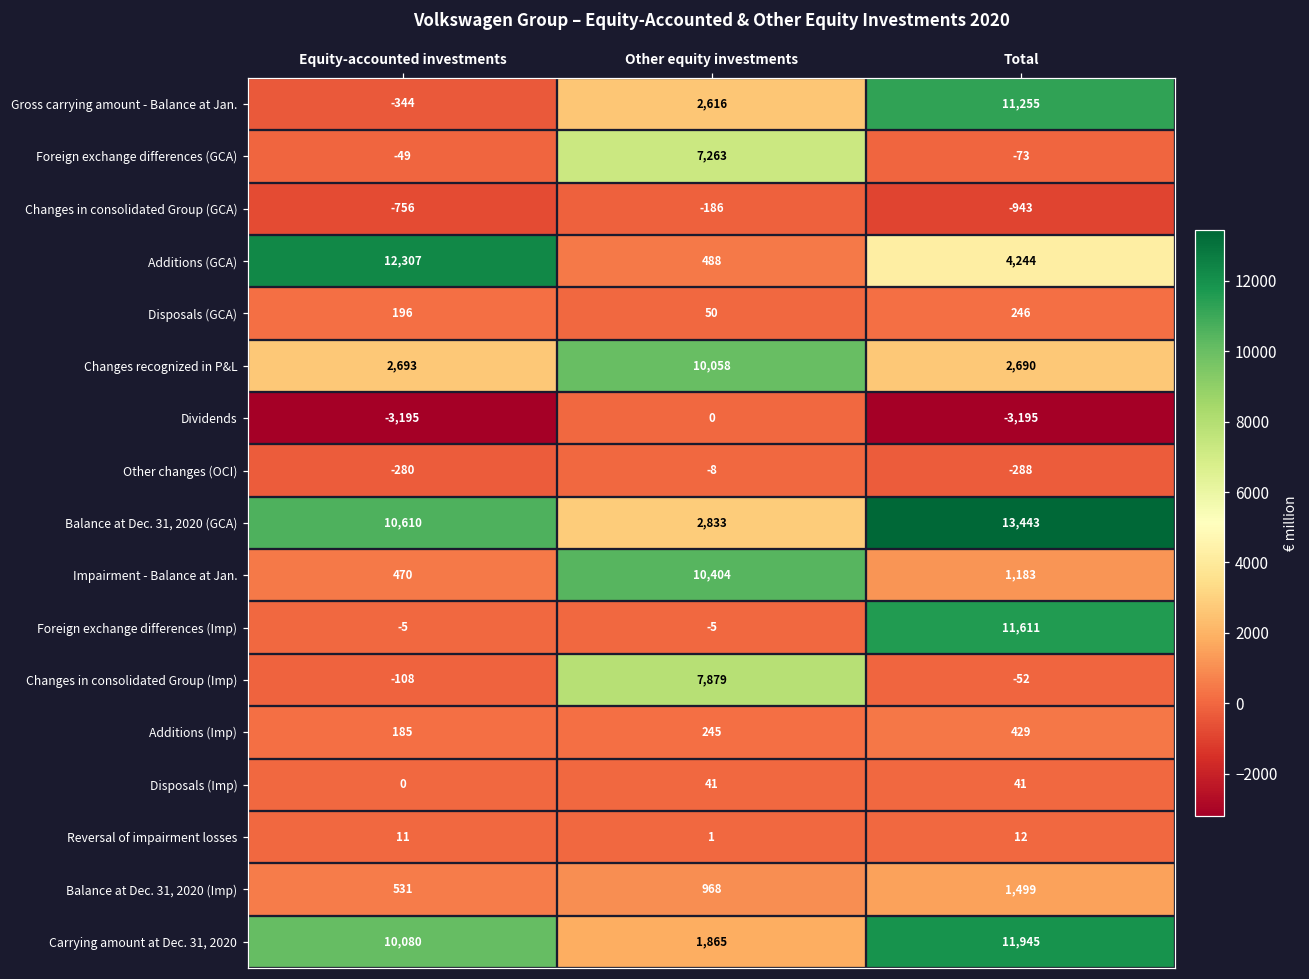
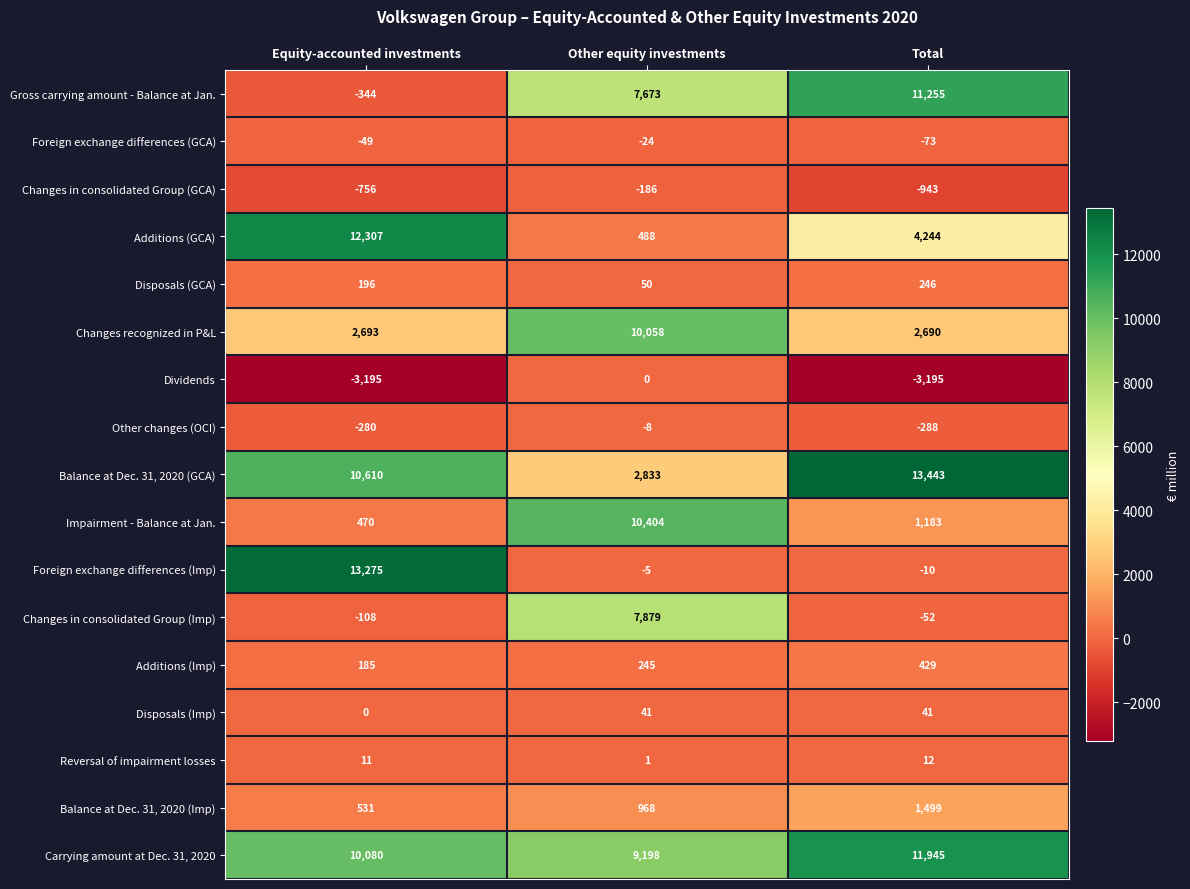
  {
    "Gross carrying amount - Balance at Jan.": {
      "Equity-accounted investments": "-344",
-     "Other equity investments": "2,616",
+     "Other equity investments": "7,673",
      "Total": "11,255"
    },
    "Foreign exchange differences (GCA)": {
      "Equity-accounted investments": "-49",
-     "Other equity investments": "7,263",
+     "Other equity investments": "-24",
      "Total": "-73"
    },
    "Changes in consolidated Group (GCA)": {
      "Equity-accounted investments": "-756",
      "Other equity investments": "-186",
      "Total": "-943"
    },
    "Additions (GCA)": {
      "Equity-accounted investments": "12,307",
      "Other equity investments": "488",
      "Total": "4,244"
    },
    "Disposals (GCA)": {
      "Equity-accounted investments": "196",
      "Other equity investments": "50",
      "Total": "246"
    },
    "Changes recognized in P&L": {
      "Equity-accounted investments": "2,693",
      "Other equity investments": "10,058",
      "Total": "2,690"
    },
    "Dividends": {
      "Equity-accounted investments": "-3,195",
      "Other equity investments": "0",
      "Total": "-3,195"
    },
    "Other changes (OCI)": {
      "Equity-accounted investments": "-280",
      "Other equity investments": "-8",
      "Total": "-288"
    },
    "Balance at Dec. 31, 2020 (GCA)": {
      "Equity-accounted investments": "10,610",
      "Other equity investments": "2,833",
      "Total": "13,443"
    },
    "Impairment - Balance at Jan.": {
      "Equity-accounted investments": "470",
      "Other equity investments": "10,404",
      "Total": "1,183"
    },
    "Foreign exchange differences (Imp)": {
-     "Equity-accounted investments": "-5",
+     "Equity-accounted investments": "13,275",
      "Other equity investments": "-5",
-     "Total": "11,611"
+     "Total": "-10"
    },
    "Changes in consolidated Group (Imp)": {
      "Equity-accounted investments": "-108",
      "Other equity investments": "7,879",
      "Total": "-52"
    },
    "Additions (Imp)": {
      "Equity-accounted investments": "185",
      "Other equity investments": "245",
      "Total": "429"
    },
    "Disposals (Imp)": {
      "Equity-accounted investments": "0",
      "Other equity investments": "41",
      "Total": "41"
    },
    "Reversal of impairment losses": {
      "Equity-accounted investments": "11",
      "Other equity investments": "1",
      "Total": "12"
    },
    "Balance at Dec. 31, 2020 (Imp)": {
      "Equity-accounted investments": "531",
      "Other equity investments": "968",
      "Total": "1,499"
    },
    "Carrying amount at Dec. 31, 2020": {
      "Equity-accounted investments": "10,080",
-     "Other equity investments": "1,865",
+     "Other equity investments": "9,198",
      "Total": "11,945"
    }
  }
